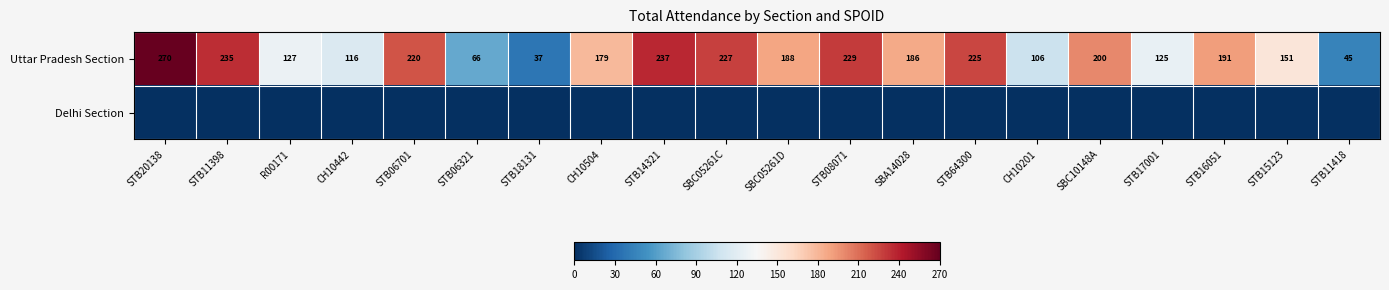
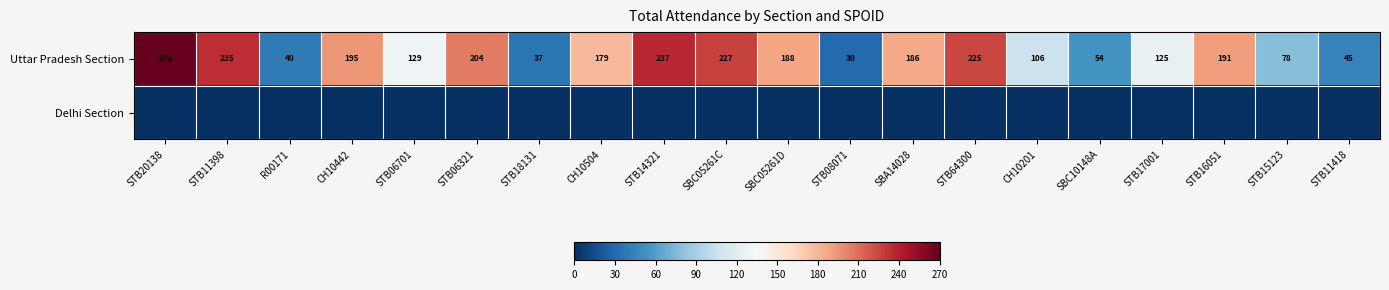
  {
    "Uttar Pradesh Section": {
      "STB20138": 270,
      "STB11398": 235,
-     "R00171": 127,
-     "CH10442": 116,
-     "STB06701": 220,
-     "STB06321": 66,
+     "R00171": 40,
+     "CH10442": 195,
+     "STB06701": 129,
+     "STB06321": 204,
      "STB18131": 37,
      "CH10504": 179,
      "STB14321": 237,
      "SBC05261C": 227,
      "SBC05261D": 188,
-     "STB08071": 229,
+     "STB08071": 30,
      "SBA14028": 186,
      "STB64300": 225,
      "CH10201": 106,
-     "SBC10148A": 200,
+     "SBC10148A": 54,
      "STB17001": 125,
      "STB16051": 191,
-     "STB15123": 151,
+     "STB15123": 78,
      "STB11418": 45
    }
  }
